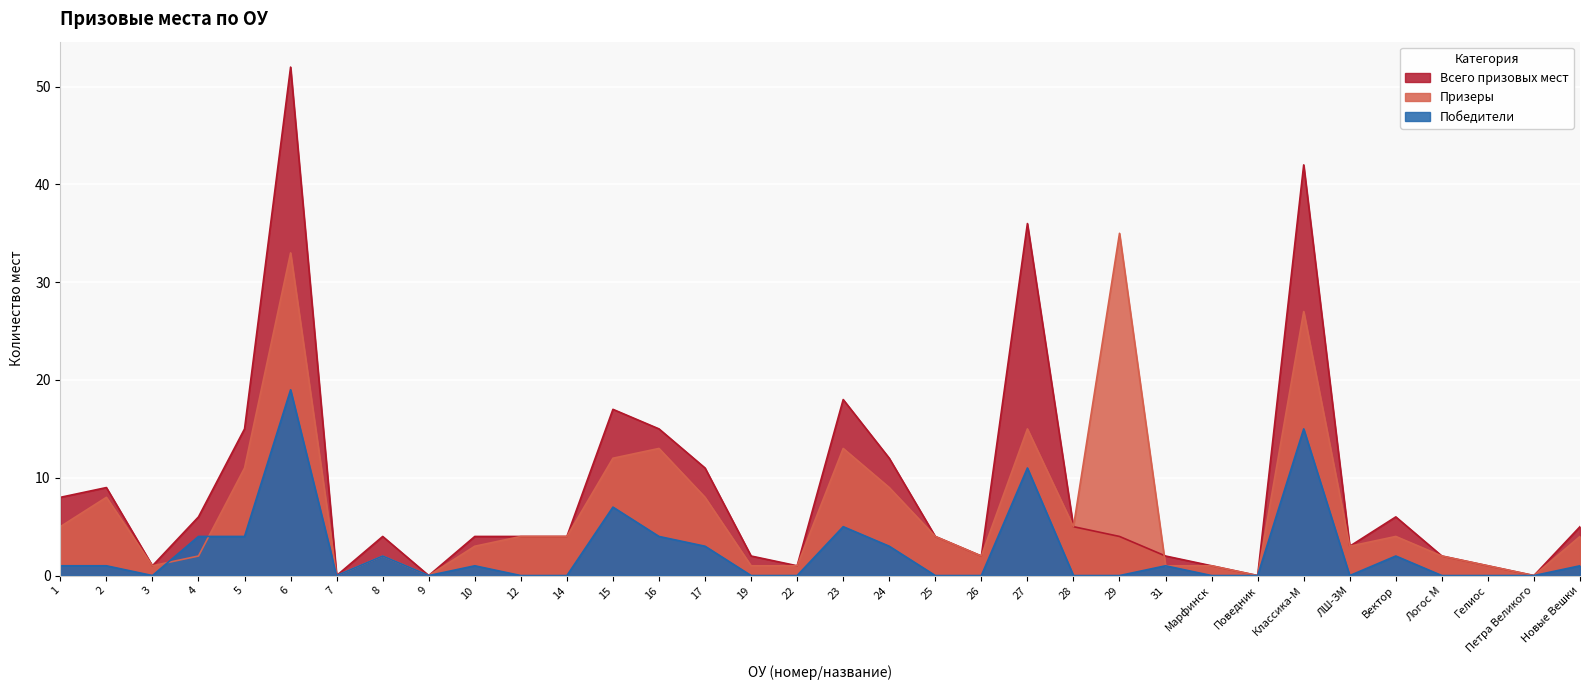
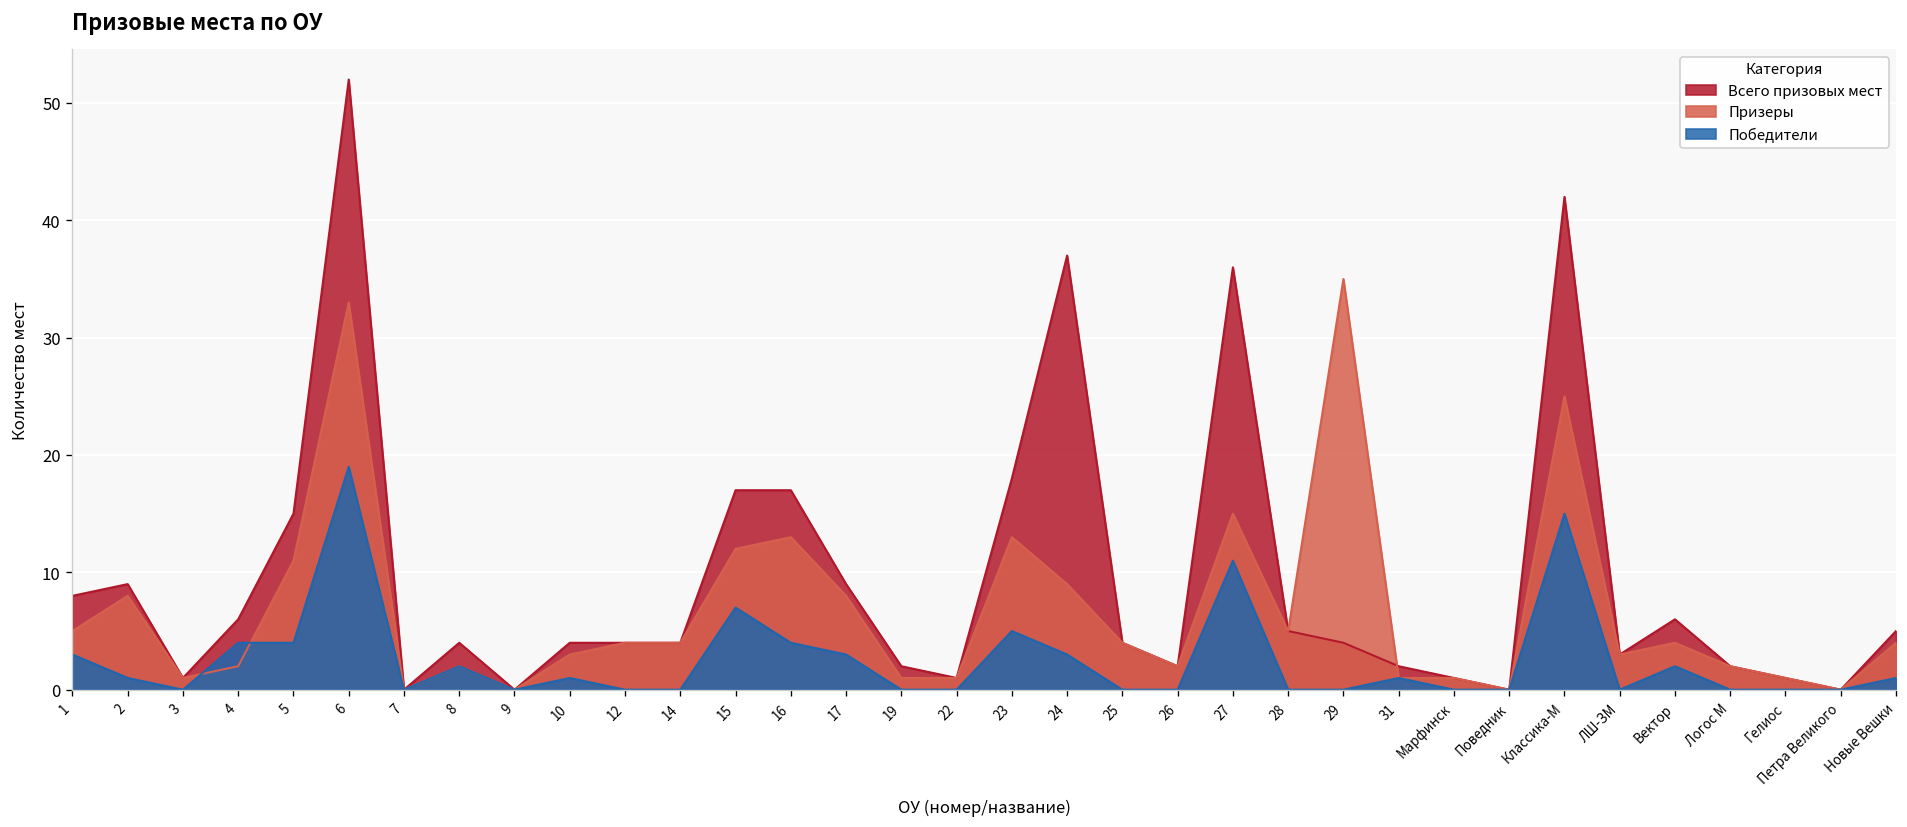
  {
    "Всего призовых мест": {
      "1": 8,
      "2": 9,
      "4": 6,
      "5": 15,
      "6": 52,
      "8": 4,
      "10": 4,
      "15": 17,
-     "16": 15,
-     "17": 11,
+     "16": 17,
+     "17": 9,
      "19": 2,
      "23": 18,
-     "24": 12,
+     "24": 37,
      "27": 36,
      "29": 4,
      "31": 2,
      "Классика-М": 42,
      "Вектор": 6,
      "Новые Вешки": 5
    },
    "Призеры": {
      "1": 5,
      "2": 8,
      "4": 2,
      "5": 11,
      "6": 33,
      "10": 3,
      "15": 12,
      "16": 13,
      "17": 8,
      "19": 1,
      "23": 13,
      "24": 9,
      "27": 15,
      "29": 35,
-     "Классика-М": 27,
+     "Классика-М": 25,
      "Вектор": 4,
      "Новые Вешки": 4
    },
    "Победители": {
-     "1": 1,
+     "1": 3,
      "2": 1,
      "3": 0,
      "4": 4,
      "5": 4,
      "6": 19,
      "10": 1,
      "12": 0,
      "14": 0,
      "15": 7,
      "16": 4,
      "17": 3,
      "19": 0,
      "22": 0,
      "23": 5,
      "24": 3,
      "25": 0,
      "26": 0,
      "27": 11,
      "28": 0,
      "29": 0,
      "Марфинск": 0,
      "Классика-М": 15,
      "ЛШ-ЗМ": 0,
      "Вектор": 2,
      "Логос М": 0,
      "Гелиос": 0,
      "Новые Вешки": 1
    }
  }
